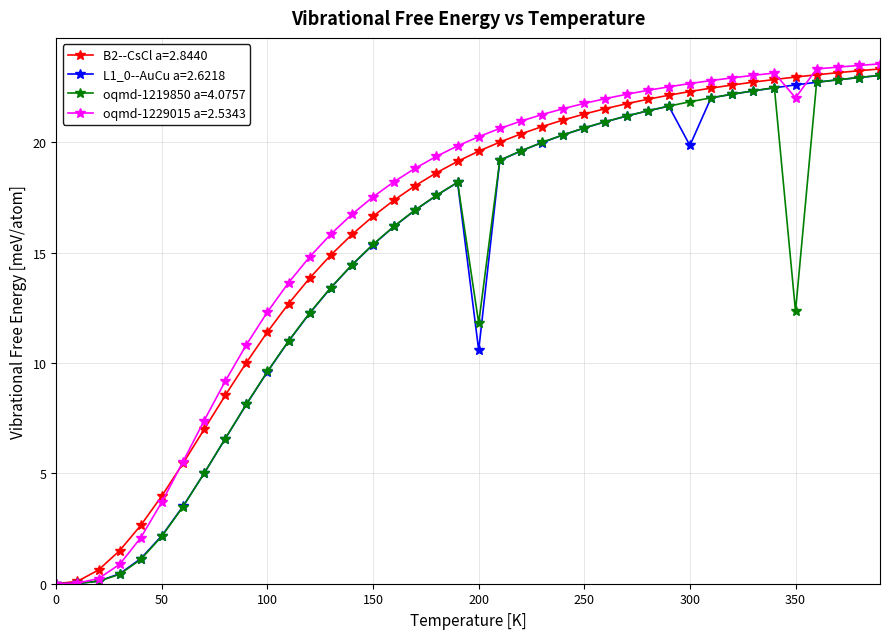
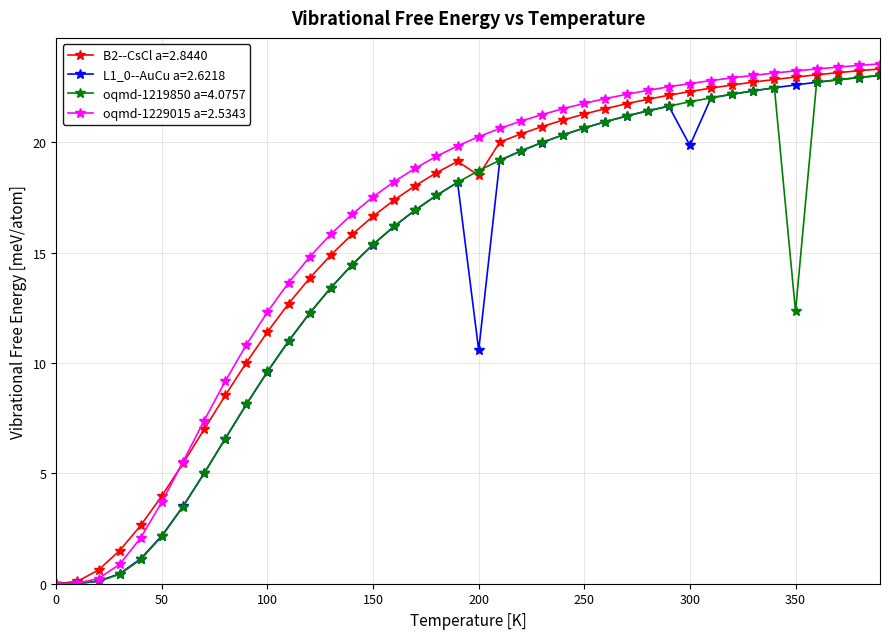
  {
    "B2--CsCl a=2.8440": {
      "50": 4.0,
      "100": 11.4,
      "150": 16.6,
-     "200": 19.6,
+     "200": 18.5,
      "250": 21.3,
      "300": 22.3,
      "350": 22.9
    },
    "L1_0--AuCu a=2.6218": {
      "200": 10.6,
      "300": 19.8,
      "350": 22.6
    },
    "oqmd-1219850 a=4.0757": {
-     "200": 11.8,
+     "200": 18.7,
      "300": 21.8,
      "350": 12.3
    },
    "oqmd-1229015 a=2.5343": {
      "50": 3.7,
      "100": 12.3,
      "150": 17.5,
      "200": 20.2,
      "250": 21.8,
      "300": 22.7,
-     "350": 22.0
+     "350": 23.2
    }
  }
